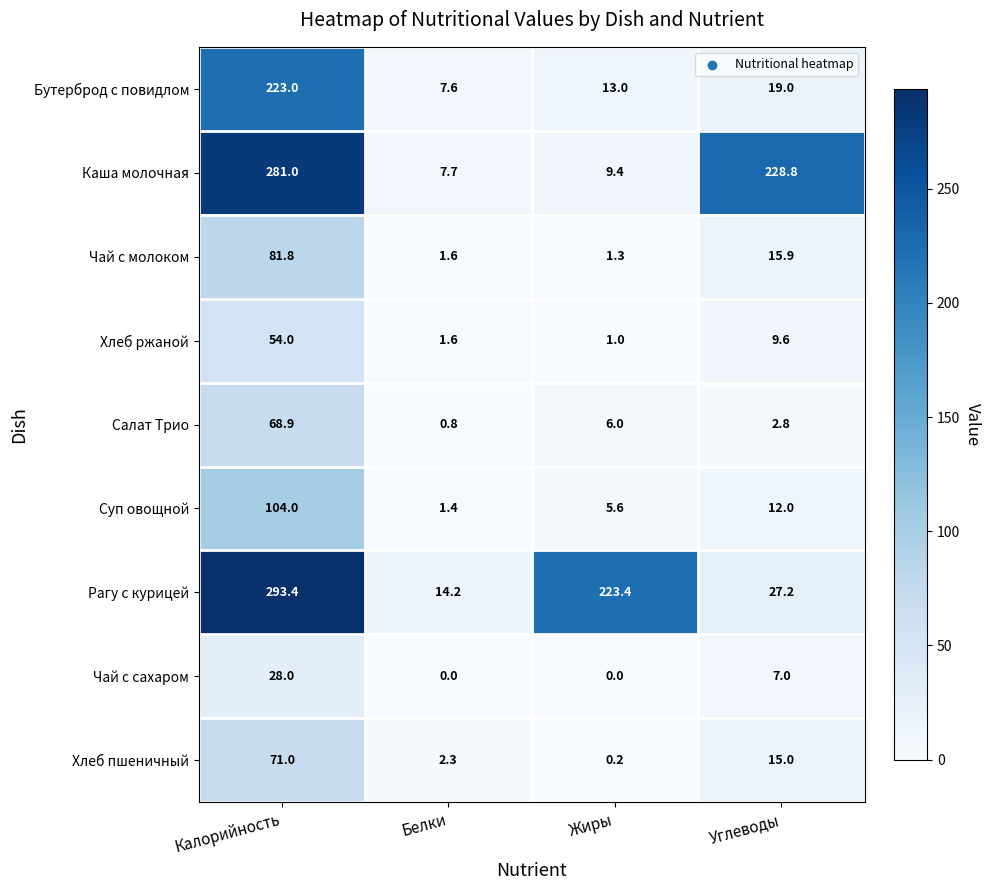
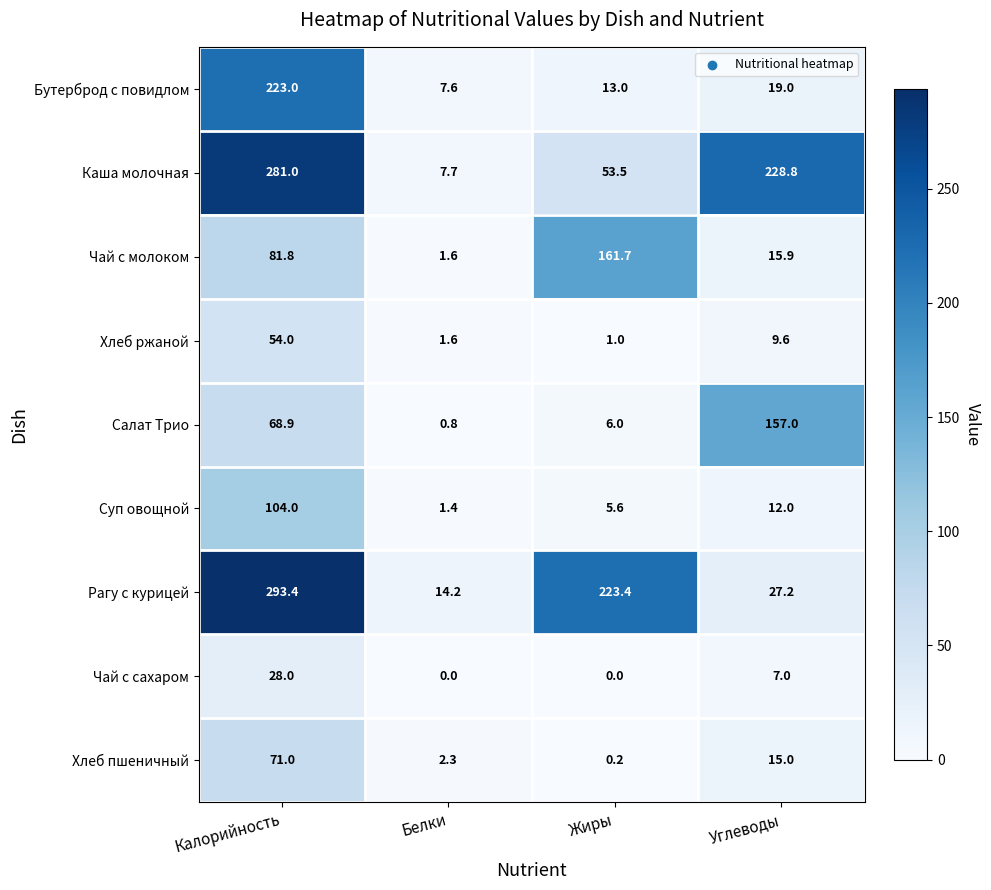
  {
    "Бутерброд с повидлом": {
      "Калорийность": 223.0,
      "Белки": 7.6,
      "Жиры": 13.0,
      "Углеводы": 19.0
    },
    "Каша молочная": {
      "Калорийность": 281.0,
      "Белки": 7.7,
-     "Жиры": 9.4,
+     "Жиры": 53.5,
      "Углеводы": 228.8
    },
    "Чай с молоком": {
      "Калорийность": 81.8,
      "Белки": 1.6,
-     "Жиры": 1.3,
+     "Жиры": 161.7,
      "Углеводы": 15.9
    },
    "Хлеб ржаной": {
      "Калорийность": 54.0,
      "Белки": 1.6,
      "Жиры": 1.0,
      "Углеводы": 9.6
    },
    "Салат Трио": {
      "Калорийность": 68.9,
      "Белки": 0.8,
      "Жиры": 6.0,
-     "Углеводы": 2.8
+     "Углеводы": 157.0
    },
    "Суп овощной": {
      "Калорийность": 104.0,
      "Белки": 1.4,
      "Жиры": 5.6,
      "Углеводы": 12.0
    },
    "Рагу с курицей": {
      "Калорийность": 293.4,
      "Белки": 14.2,
      "Жиры": 223.4,
      "Углеводы": 27.2
    },
    "Чай с сахаром": {
      "Калорийность": 28.0,
      "Белки": 0.0,
      "Жиры": 0.0,
      "Углеводы": 7.0
    },
    "Хлеб пшеничный": {
      "Калорийность": 71.0,
      "Белки": 2.3,
      "Жиры": 0.2,
      "Углеводы": 15.0
    }
  }
